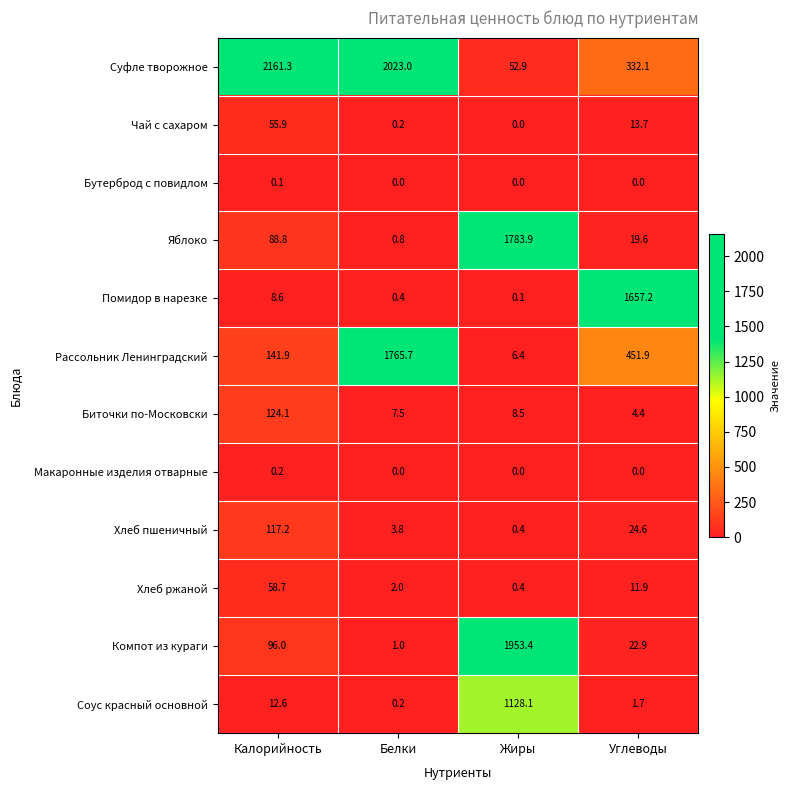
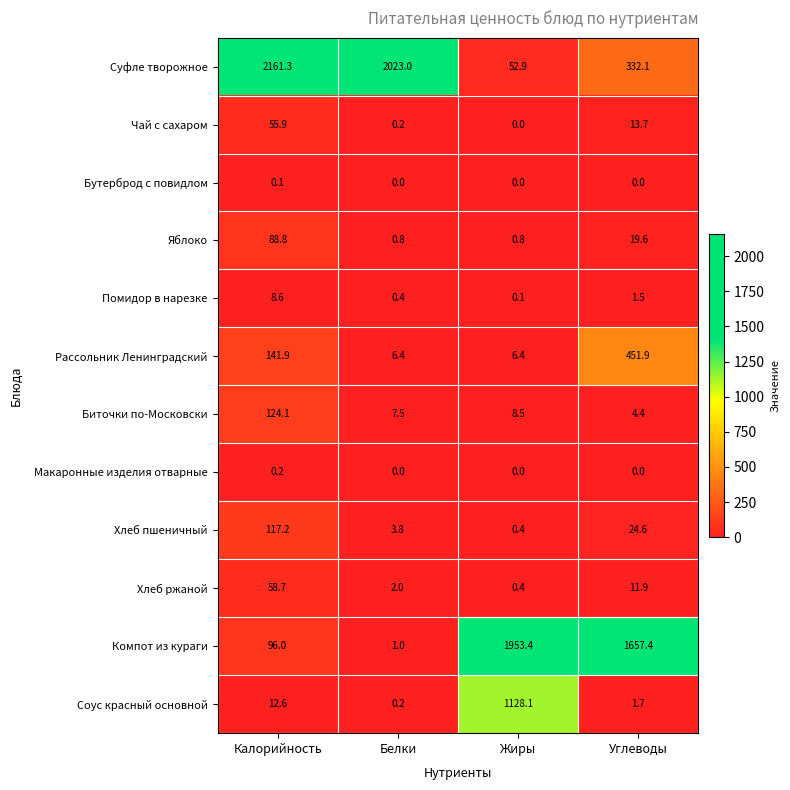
  {
    "Суфле творожное": {
      "Калорийность": 2161.3,
      "Белки": 2023.0,
      "Жиры": 52.9,
      "Углеводы": 332.1
    },
    "Чай с сахаром": {
      "Калорийность": 55.9,
      "Белки": 0.2,
      "Жиры": 0.0,
      "Углеводы": 13.7
    },
    "Бутерброд с повидлом": {
      "Калорийность": 0.1,
      "Белки": 0.0,
      "Жиры": 0.0,
      "Углеводы": 0.0
    },
    "Яблоко": {
      "Калорийность": 88.8,
      "Белки": 0.8,
-     "Жиры": 1783.9,
+     "Жиры": 0.8,
      "Углеводы": 19.6
    },
    "Помидор в нарезке": {
      "Калорийность": 8.6,
      "Белки": 0.4,
      "Жиры": 0.1,
-     "Углеводы": 1657.2
+     "Углеводы": 1.5
    },
    "Рассольник Ленинградский": {
      "Калорийность": 141.9,
-     "Белки": 1765.7,
+     "Белки": 6.4,
      "Жиры": 6.4,
      "Углеводы": 451.9
    },
    "Биточки по-Московски": {
      "Калорийность": 124.1,
      "Белки": 7.5,
      "Жиры": 8.5,
      "Углеводы": 4.4
    },
    "Макаронные изделия отварные": {
      "Калорийность": 0.2,
      "Белки": 0.0,
      "Жиры": 0.0,
      "Углеводы": 0.0
    },
    "Хлеб пшеничный": {
      "Калорийность": 117.2,
      "Белки": 3.8,
      "Жиры": 0.4,
      "Углеводы": 24.6
    },
    "Хлеб ржаной": {
      "Калорийность": 58.7,
      "Белки": 2.0,
      "Жиры": 0.4,
      "Углеводы": 11.9
    },
    "Компот из кураги": {
      "Калорийность": 96.0,
      "Белки": 1.0,
      "Жиры": 1953.4,
-     "Углеводы": 22.9
+     "Углеводы": 1657.4
    },
    "Соус красный основной": {
      "Калорийность": 12.6,
      "Белки": 0.2,
      "Жиры": 1128.1,
      "Углеводы": 1.7
    }
  }
